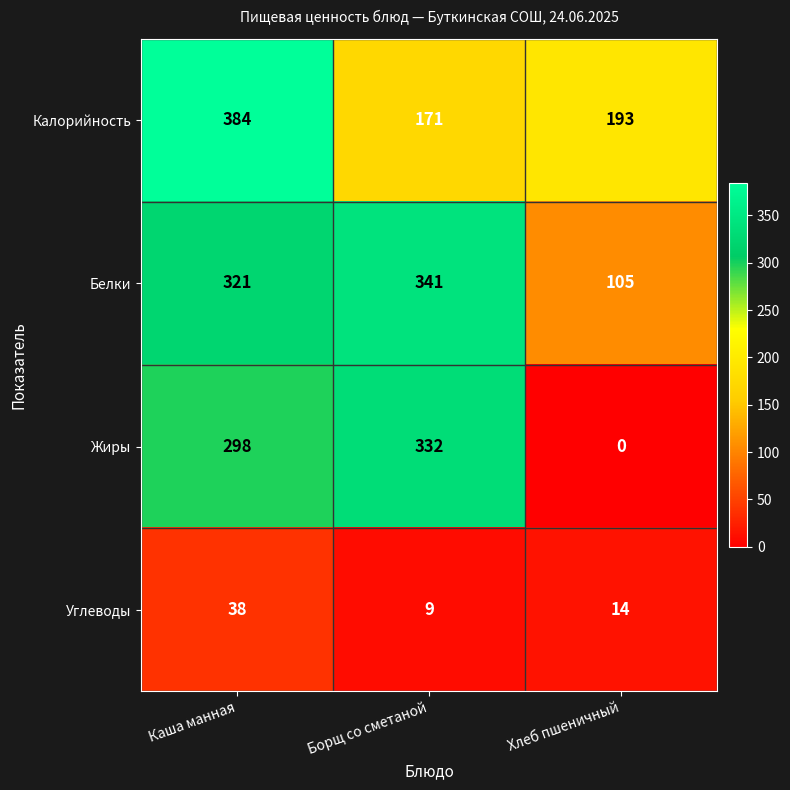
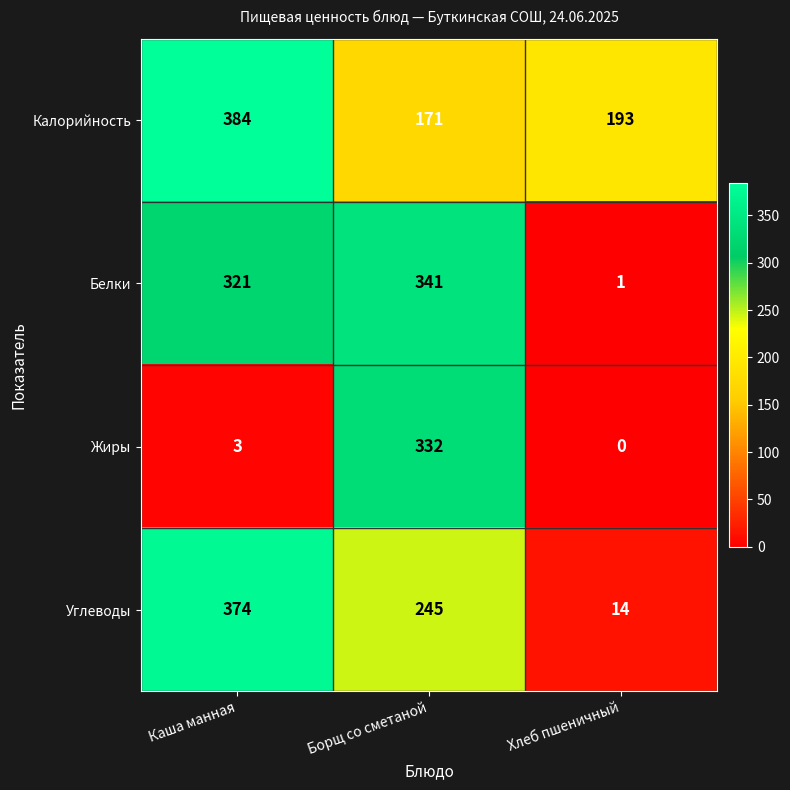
  {
    "Калорийность": {
      "Каша манная": 384,
      "Борщ со сметаной": 171,
      "Хлеб пшеничный": 193
    },
    "Белки": {
      "Каша манная": 321,
      "Борщ со сметаной": 341,
-     "Хлеб пшеничный": 105
+     "Хлеб пшеничный": 1
    },
    "Жиры": {
-     "Каша манная": 298,
+     "Каша манная": 3,
      "Борщ со сметаной": 332,
      "Хлеб пшеничный": 0
    },
    "Углеводы": {
-     "Каша манная": 38,
-     "Борщ со сметаной": 9,
+     "Каша манная": 374,
+     "Борщ со сметаной": 245,
      "Хлеб пшеничный": 14
    }
  }
